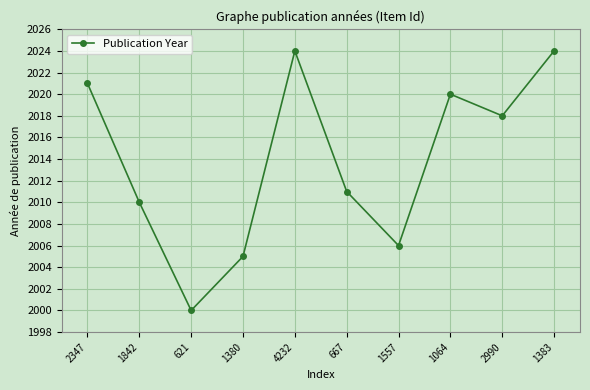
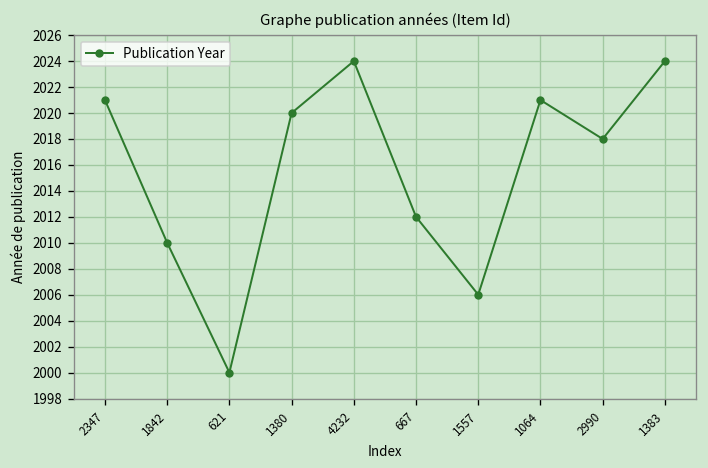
  {
    "2347": 2021,
    "1842": 2010,
    "621": 2000,
-   "1380": 2005,
+   "1380": 2020,
    "4232": 2024,
-   "667": 2011,
+   "667": 2012,
    "1557": 2006,
-   "1064": 2020,
+   "1064": 2021,
    "2990": 2018,
    "1383": 2024
  }
